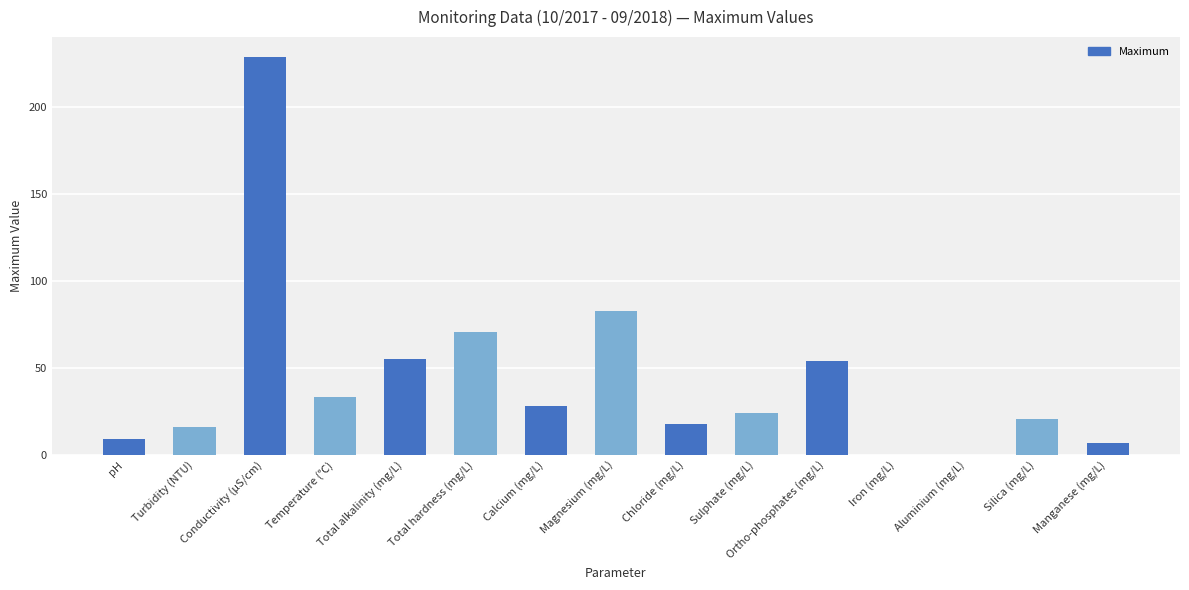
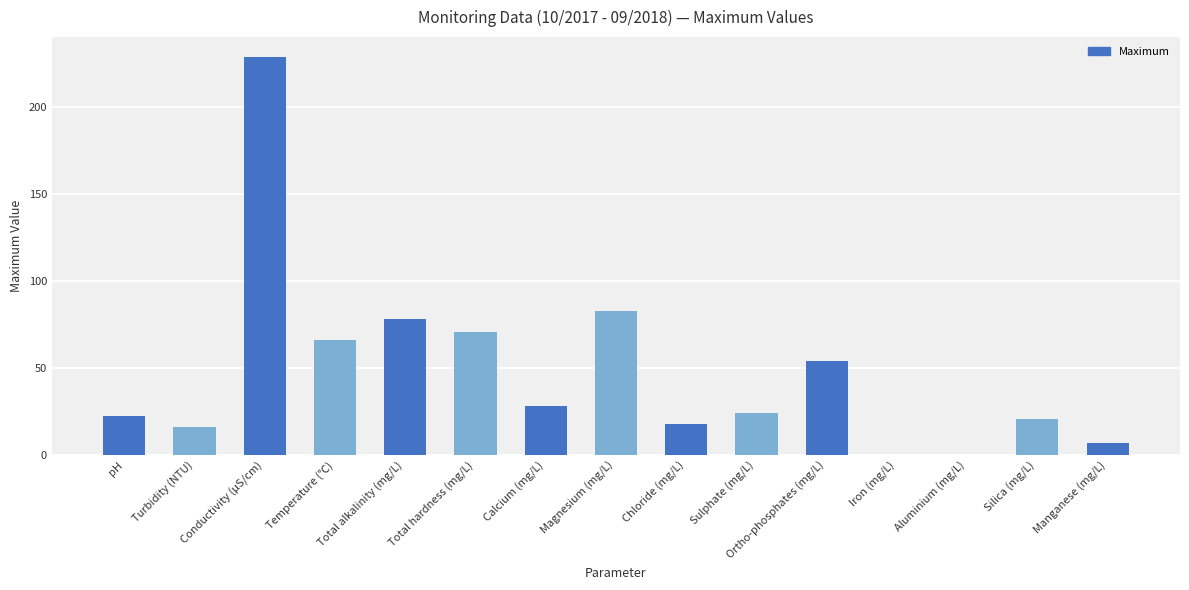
  {
-   "pH": 9,
+   "pH": 23,
    "Turbidity (NTU)": 16,
    "Conductivity (µS/cm)": 229,
-   "Temperature (℃)": 34,
-   "Total alkalinity (mg/L)": 55,
+   "Temperature (℃)": 66,
+   "Total alkalinity (mg/L)": 78,
    "Total hardness (mg/L)": 71,
    "Calcium (mg/L)": 28,
    "Magnesium (mg/L)": 83,
    "Chloride (mg/L)": 18,
    "Sulphate (mg/L)": 24,
    "Ortho-phosphates (mg/L)": 54,
    "Silica (mg/L)": 21,
    "Manganese (mg/L)": 7
  }
